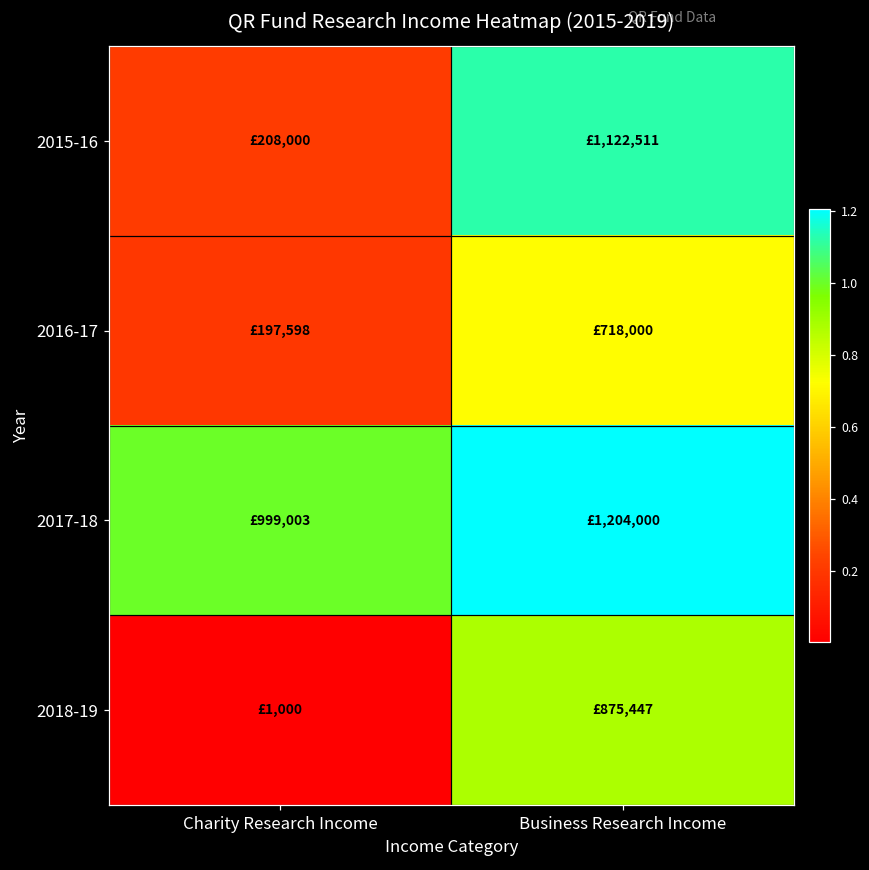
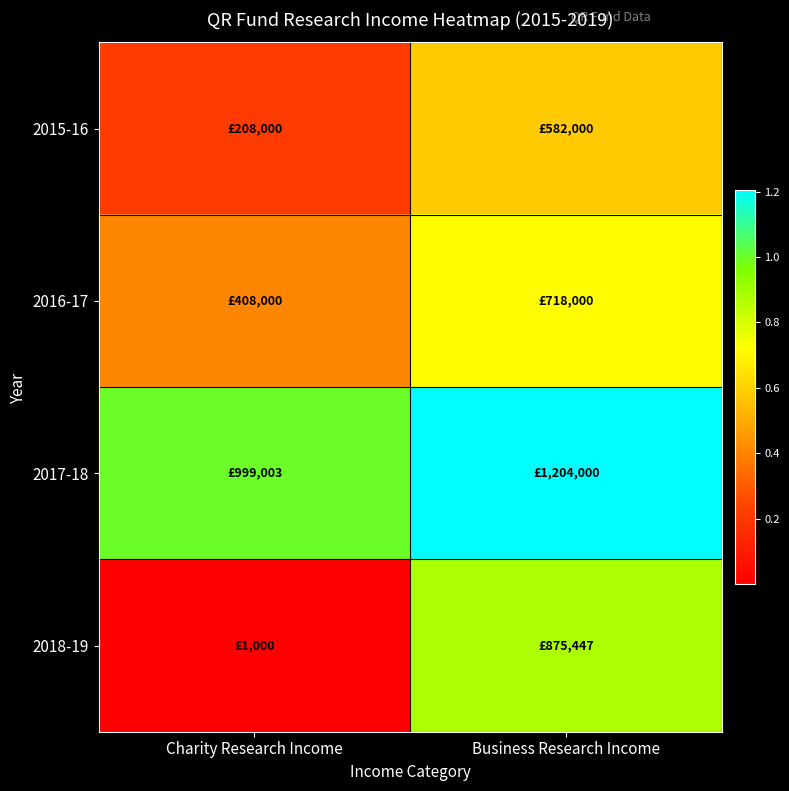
  {
    "2015-16": {
      "Charity Research Income": "£208,000",
-     "Business Research Income": "£1,122,511"
+     "Business Research Income": "£582,000"
    },
    "2016-17": {
-     "Charity Research Income": "£197,598",
+     "Charity Research Income": "£408,000",
      "Business Research Income": "£718,000"
    },
    "2017-18": {
      "Charity Research Income": "£999,003",
      "Business Research Income": "£1,204,000"
    },
    "2018-19": {
      "Charity Research Income": "£1,000",
      "Business Research Income": "£875,447"
    }
  }
